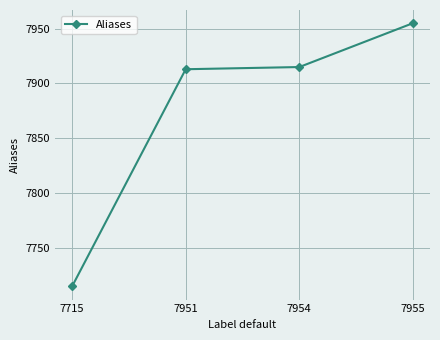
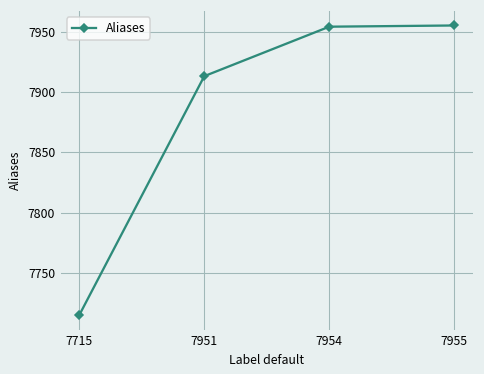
  {
    "7715": 7715,
    "7951": 7913,
-   "7954": 7915,
+   "7954": 7954,
    "7955": 7955
  }
